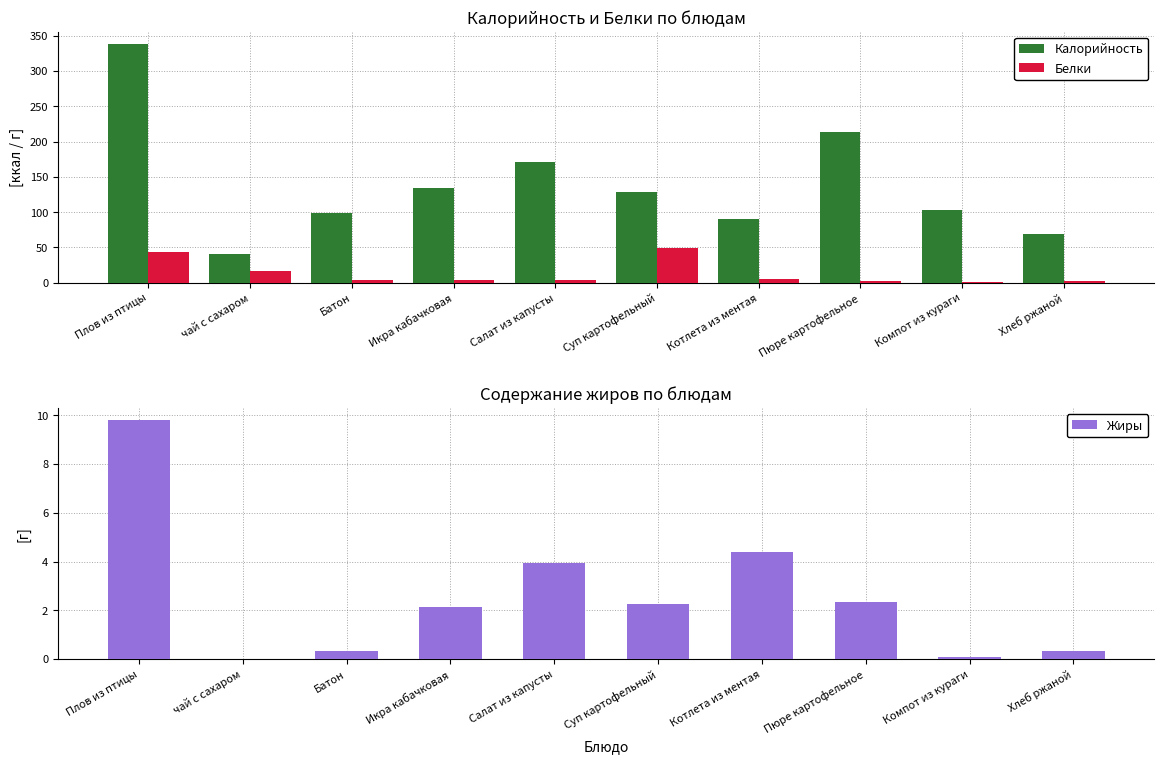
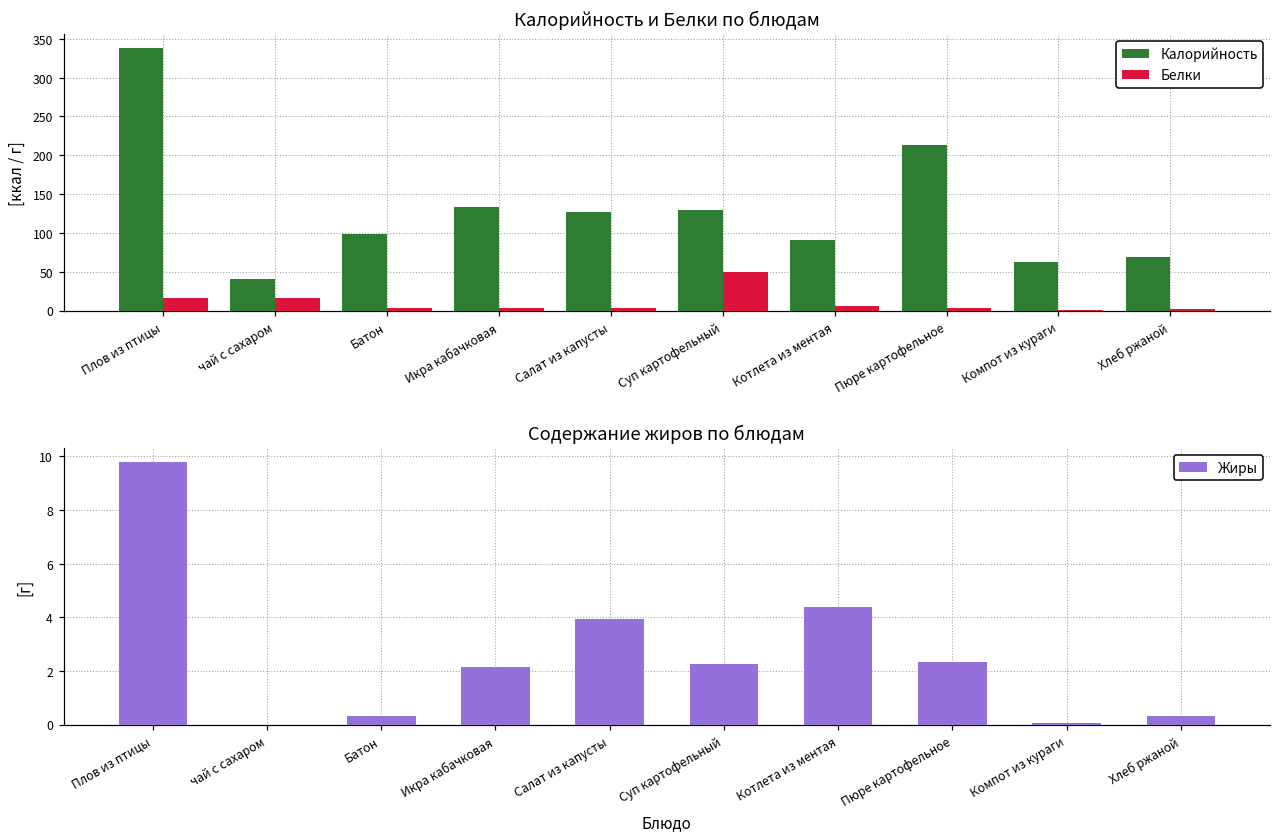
  {
    "Калорийность и Белки по блюдам": {
      "Калорийность": {
        "Плов из птицы": 340,
        "чай с сахаром": 40,
        "Батон": 100,
        "Икра кабачковая": 130,
-       "Салат из капусты": 170,
+       "Салат из капусты": 130,
        "Суп картофельный": 130,
        "Котлета из ментая": 90,
        "Пюре картофельное": 210,
-       "Компот из кураги": 100,
+       "Компот из кураги": 60,
        "Хлеб ржаной": 70
      },
      "Белки": {
-       "Плов из птицы": 40,
+       "Плов из птицы": 20,
        "чай с сахаром": 20,
        "Икра кабачковая": 0,
        "Суп картофельный": 50,
        "Котлета из ментая": 10
      }
    },
    "Содержание жиров по блюдам": {
      "Плов из птицы": 9.8,
      "чай с сахаром": 0.0,
      "Батон": 0.3,
      "Икра кабачковая": 2.1,
      "Салат из капусты": 3.9,
      "Суп картофельный": 2.3,
      "Котлета из ментая": 4.4,
      "Пюре картофельное": 2.3,
      "Хлеб ржаной": 0.3
    }
  }
